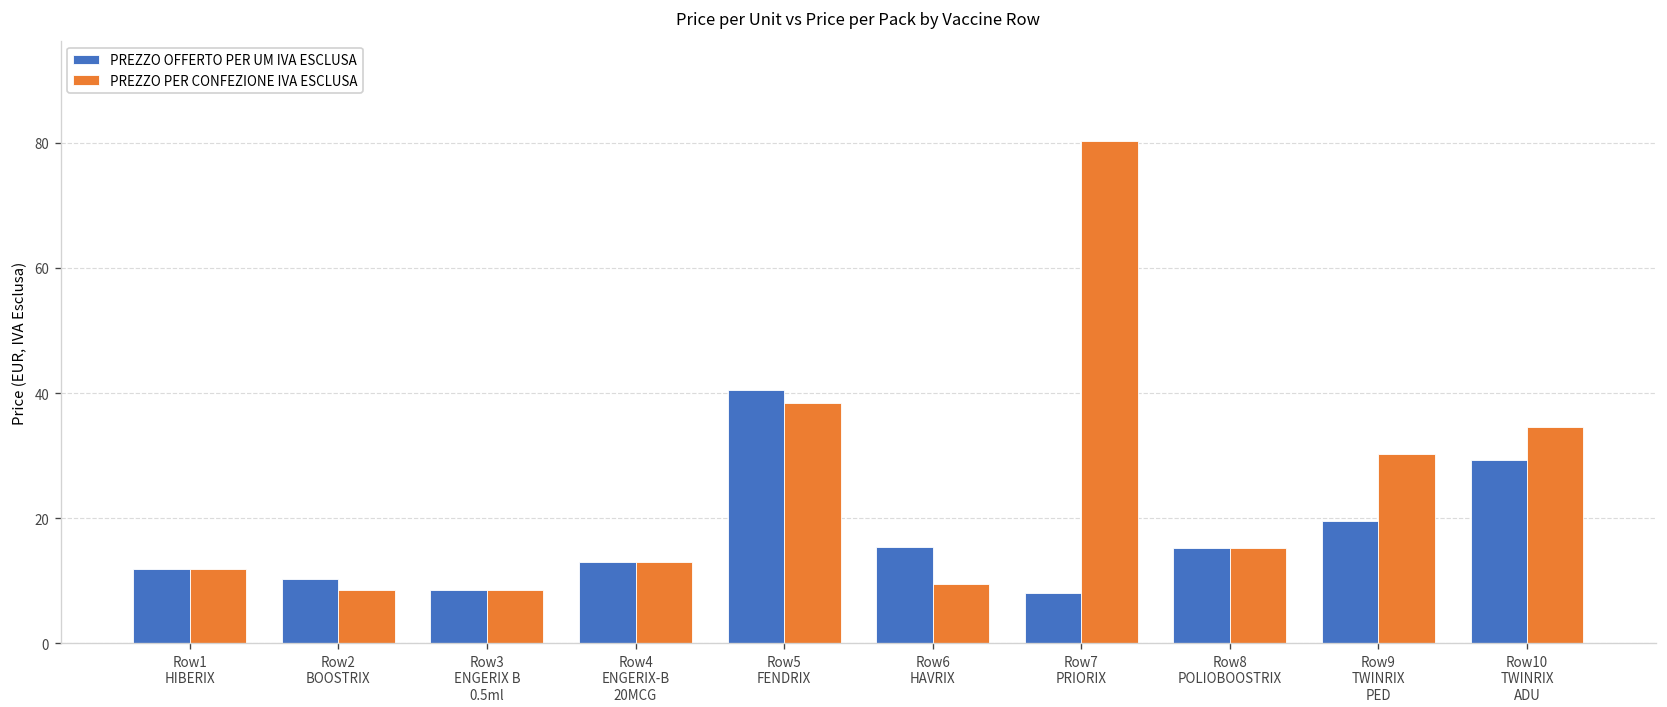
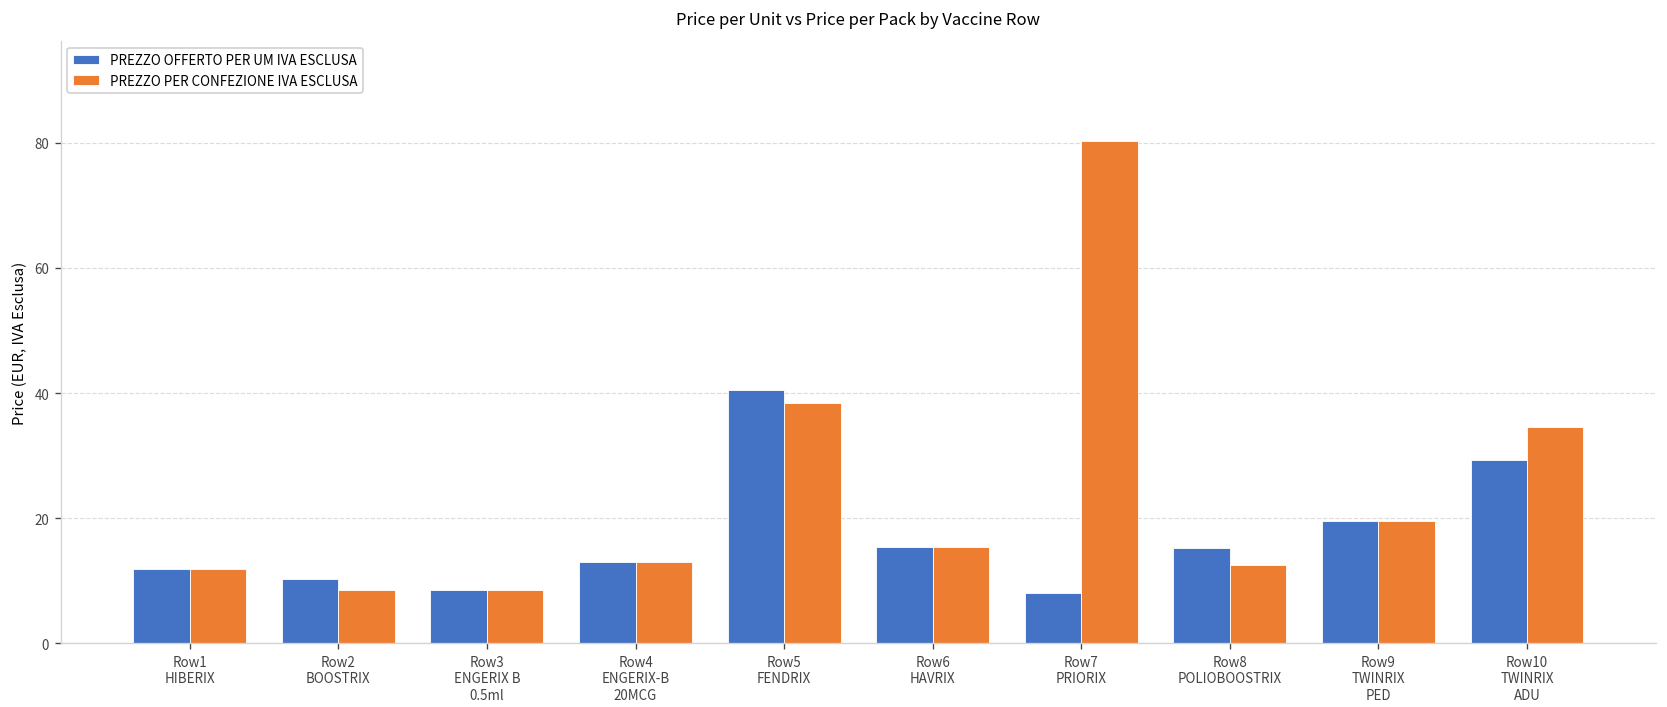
  {
    "PREZZO OFFERTO PER UM IVA ESCLUSA": {
      "Row1 HIBERIX": 12,
      "Row2 BOOSTRIX": 10,
      "Row3 ENGERIX B 0.5ml": 9,
      "Row4 ENGERIX-B 20MCG": 13,
      "Row5 FENDRIX": 40,
      "Row6 HAVRIX": 15,
      "Row7 PRIORIX": 8,
      "Row8 POLIOBOOSTRIX": 15,
      "Row9 TWINRIX PED": 20,
      "Row10 TWINRIX ADU": 29
    },
    "PREZZO PER CONFEZIONE IVA ESCLUSA": {
      "Row1 HIBERIX": 12,
      "Row2 BOOSTRIX": 9,
      "Row3 ENGERIX B 0.5ml": 9,
      "Row4 ENGERIX-B 20MCG": 13,
      "Row5 FENDRIX": 38,
-     "Row6 HAVRIX": 9,
+     "Row6 HAVRIX": 15,
      "Row7 PRIORIX": 80,
-     "Row8 POLIOBOOSTRIX": 15,
-     "Row9 TWINRIX PED": 30,
+     "Row8 POLIOBOOSTRIX": 13,
+     "Row9 TWINRIX PED": 20,
      "Row10 TWINRIX ADU": 35
    }
  }
